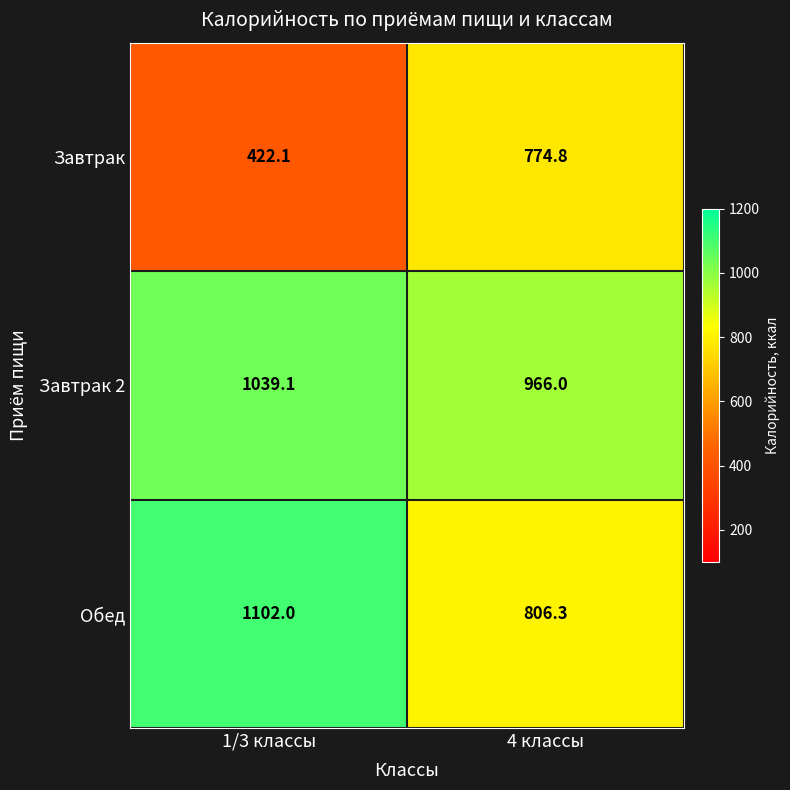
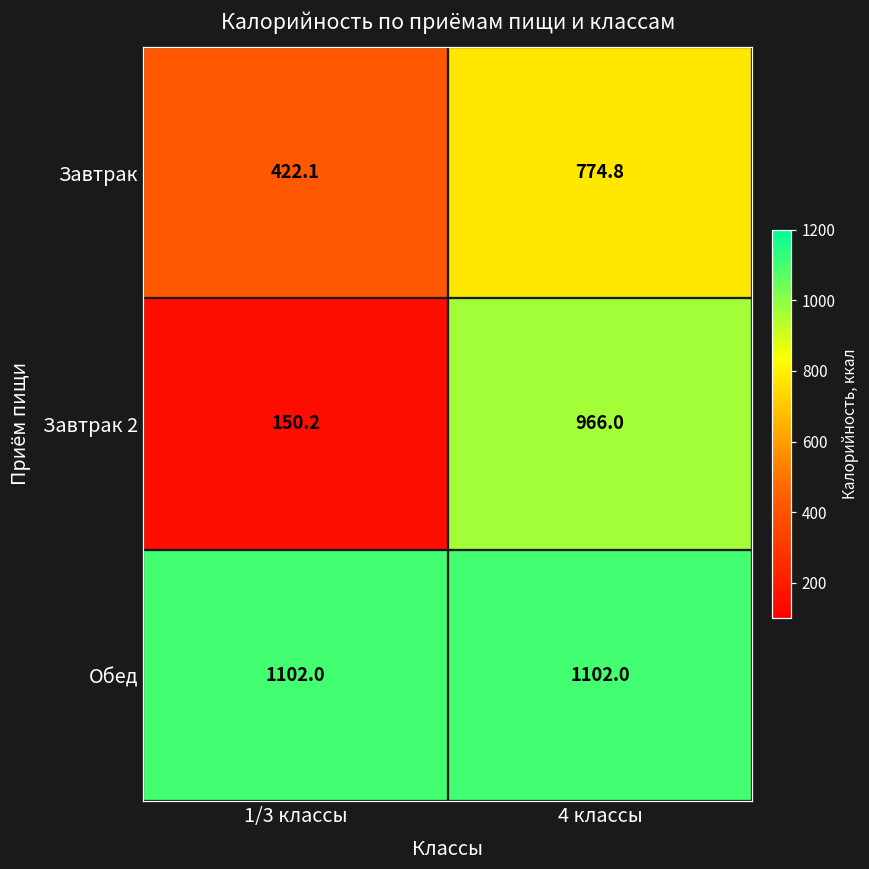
  {
    "Завтрак": {
      "1/3 классы": 422.1,
      "4 классы": 774.8
    },
    "Завтрак 2": {
-     "1/3 классы": 1039.1,
+     "1/3 классы": 150.2,
      "4 классы": 966.0
    },
    "Обед": {
      "1/3 классы": 1102.0,
-     "4 классы": 806.3
+     "4 классы": 1102.0
    }
  }
